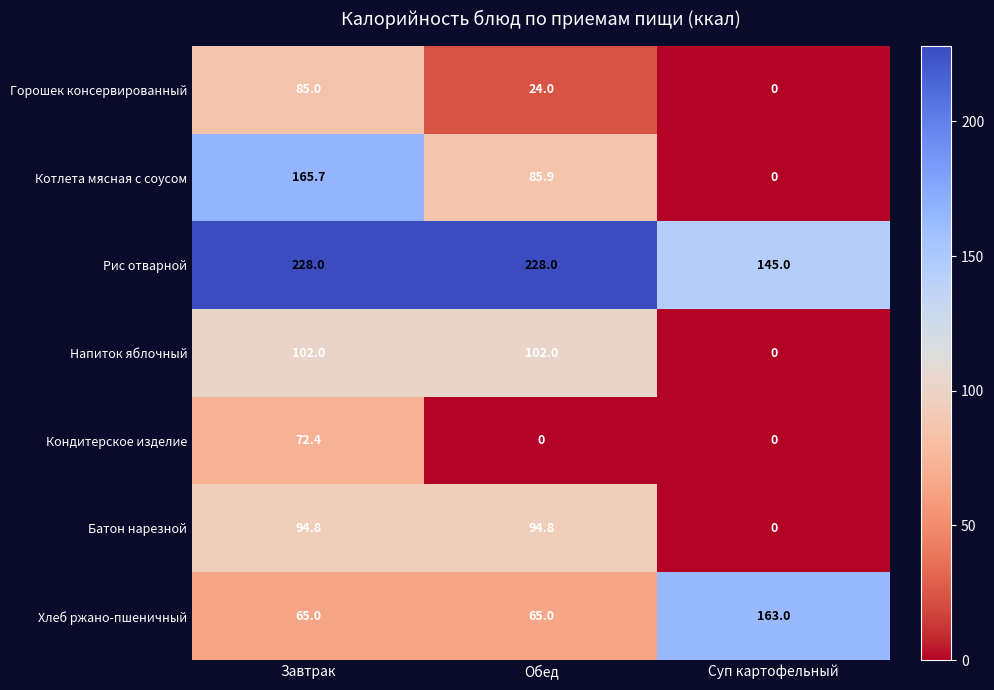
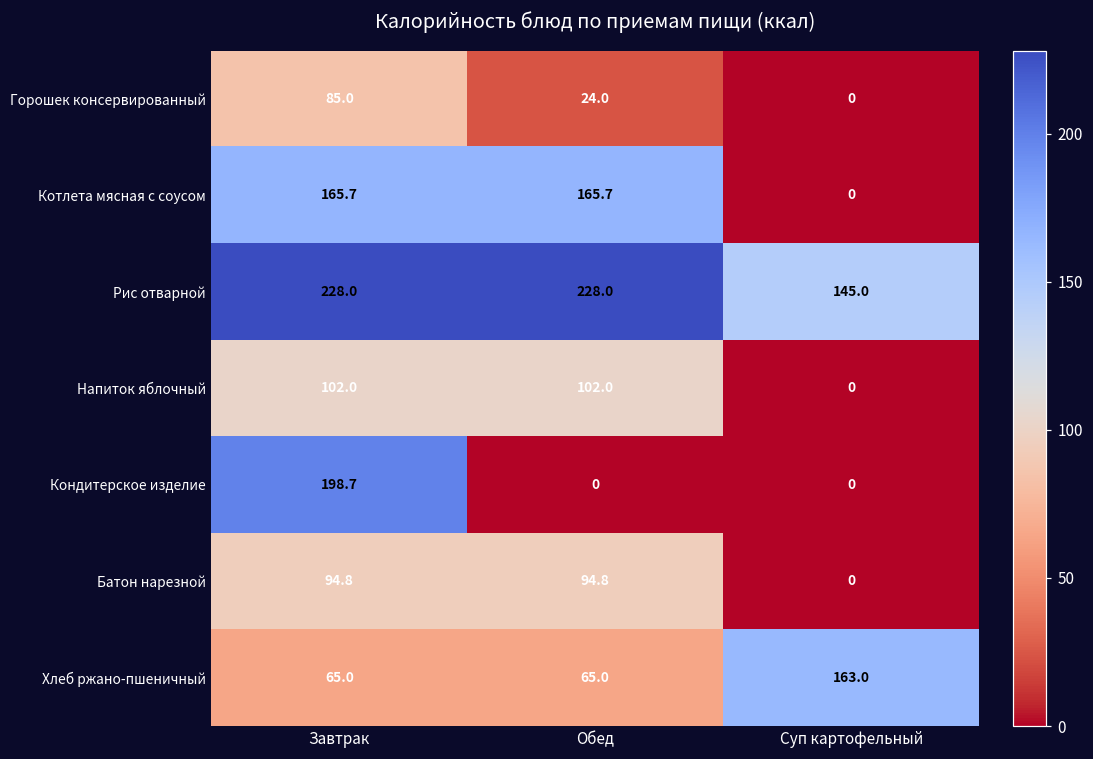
  {
    "Горошек консервированный": {
      "Завтрак": 85.0,
      "Обед": 24.0,
      "Суп картофельный": 0
    },
    "Котлета мясная с соусом": {
      "Завтрак": 165.7,
-     "Обед": 85.9,
+     "Обед": 165.7,
      "Суп картофельный": 0
    },
    "Рис отварной": {
      "Завтрак": 228.0,
      "Обед": 228.0,
      "Суп картофельный": 145.0
    },
    "Напиток яблочный": {
      "Завтрак": 102.0,
      "Обед": 102.0,
      "Суп картофельный": 0
    },
    "Кондитерское изделие": {
-     "Завтрак": 72.4,
+     "Завтрак": 198.7,
      "Обед": 0,
      "Суп картофельный": 0
    },
    "Батон нарезной": {
      "Завтрак": 94.8,
      "Обед": 94.8,
      "Суп картофельный": 0
    },
    "Хлеб ржано-пшеничный": {
      "Завтрак": 65.0,
      "Обед": 65.0,
      "Суп картофельный": 163.0
    }
  }
